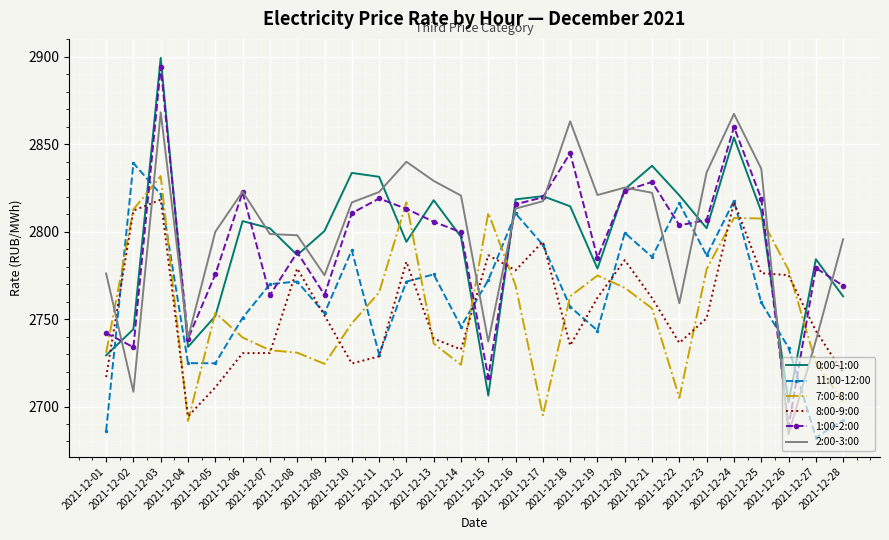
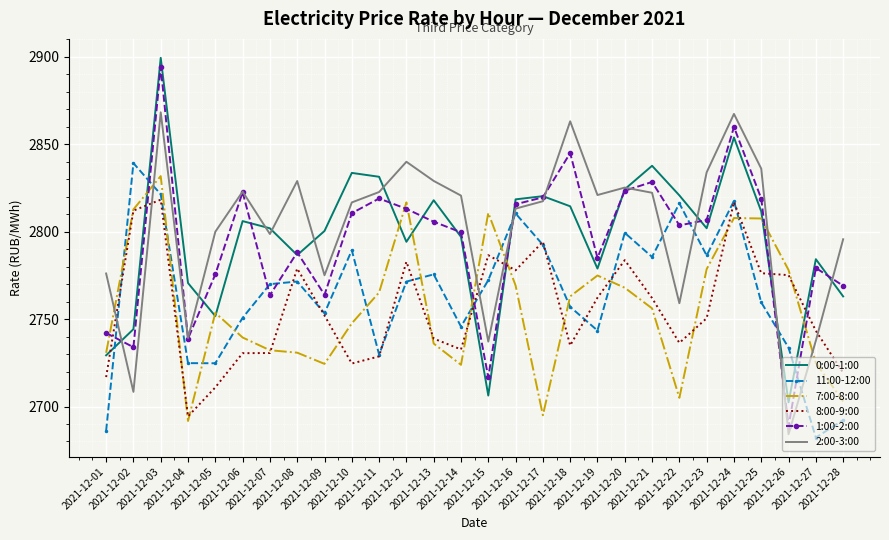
  {
    "0:00-1:00": {
      "2021-12-02": 2744,
      "2021-12-03": 2899,
-     "2021-12-04": 2734,
+     "2021-12-04": 2771,
      "2021-12-05": 2752,
      "2021-12-06": 2806,
      "2021-12-07": 2802,
      "2021-12-08": 2787,
      "2021-12-09": 2800,
      "2021-12-10": 2834,
      "2021-12-11": 2831,
      "2021-12-12": 2794,
      "2021-12-13": 2818,
      "2021-12-14": 2797,
      "2021-12-15": 2706,
      "2021-12-16": 2818,
      "2021-12-18": 2814,
      "2021-12-19": 2779,
      "2021-12-21": 2838,
      "2021-12-22": 2821,
      "2021-12-23": 2802,
      "2021-12-24": 2854,
      "2021-12-25": 2811,
      "2021-12-27": 2784,
      "2021-12-28": 2763
    },
    "11:00-12:00": {
      "2021-12-01": 2686,
      "2021-12-02": 2839,
      "2021-12-03": 2821,
      "2021-12-04": 2725,
      "2021-12-05": 2725,
      "2021-12-06": 2751,
      "2021-12-07": 2770,
      "2021-12-08": 2771,
      "2021-12-10": 2789,
      "2021-12-12": 2771,
      "2021-12-13": 2776,
      "2021-12-14": 2746,
      "2021-12-15": 2772,
      "2021-12-16": 2810,
      "2021-12-17": 2792,
      "2021-12-18": 2757,
      "2021-12-19": 2743,
      "2021-12-20": 2799,
      "2021-12-21": 2786,
      "2021-12-22": 2816,
      "2021-12-23": 2786,
      "2021-12-25": 2759,
      "2021-12-26": 2734
    },
    "7:00-8:00": {
      "2021-12-03": 2832,
      "2021-12-04": 2692,
      "2021-12-05": 2754,
      "2021-12-06": 2739,
      "2021-12-07": 2732,
      "2021-12-08": 2731,
      "2021-12-09": 2724,
      "2021-12-10": 2748,
      "2021-12-11": 2765,
      "2021-12-12": 2817,
      "2021-12-13": 2736,
      "2021-12-14": 2724,
      "2021-12-15": 2811,
      "2021-12-16": 2769,
      "2021-12-17": 2695,
      "2021-12-18": 2763,
      "2021-12-19": 2775,
      "2021-12-20": 2768,
      "2021-12-21": 2756,
      "2021-12-22": 2705,
      "2021-12-23": 2779,
      "2021-12-24": 2808,
      "2021-12-25": 2807,
      "2021-12-26": 2778
    },
    "8:00-9:00": {
      "2021-12-01": 2717,
      "2021-12-03": 2818,
      "2021-12-04": 2694,
      "2021-12-05": 2711,
      "2021-12-06": 2730,
      "2021-12-07": 2731,
      "2021-12-08": 2779,
      "2021-12-10": 2725,
      "2021-12-12": 2783,
      "2021-12-13": 2739,
      "2021-12-14": 2733,
      "2021-12-15": 2787,
      "2021-12-16": 2778,
      "2021-12-17": 2794,
      "2021-12-18": 2735,
      "2021-12-19": 2762,
      "2021-12-20": 2784,
      "2021-12-21": 2762,
      "2021-12-22": 2736,
      "2021-12-23": 2750,
      "2021-12-25": 2776,
      "2021-12-26": 2775,
      "2021-12-27": 2743
    },
    "1:00-2:00": {
      "2021-12-01": 2742,
      "2021-12-02": 2734,
      "2021-12-03": 2894,
      "2021-12-05": 2776,
      "2021-12-07": 2764,
      "2021-12-08": 2788,
      "2021-12-09": 2764,
      "2021-12-10": 2811,
      "2021-12-11": 2819,
      "2021-12-12": 2813,
      "2021-12-13": 2806,
      "2021-12-14": 2800,
      "2021-12-15": 2717,
      "2021-12-16": 2816,
      "2021-12-18": 2845,
      "2021-12-19": 2785,
      "2021-12-21": 2828,
      "2021-12-22": 2804,
      "2021-12-23": 2807,
      "2021-12-24": 2860,
      "2021-12-25": 2819,
      "2021-12-27": 2779,
      "2021-12-28": 2769
    },
    "2:00-3:00": {
      "2021-12-01": 2776,
      "2021-12-02": 2708,
      "2021-12-03": 2868,
      "2021-12-05": 2800,
      "2021-12-07": 2799,
-     "2021-12-08": 2798,
+     "2021-12-08": 2829,
      "2021-12-09": 2775,
      "2021-12-10": 2817,
      "2021-12-11": 2823,
      "2021-12-12": 2840,
      "2021-12-13": 2829,
      "2021-12-14": 2821,
      "2021-12-15": 2737,
      "2021-12-16": 2813,
      "2021-12-17": 2817,
      "2021-12-18": 2863,
      "2021-12-19": 2821,
      "2021-12-21": 2822,
      "2021-12-22": 2759,
      "2021-12-23": 2834,
      "2021-12-24": 2867,
      "2021-12-25": 2836,
      "2021-12-27": 2738,
      "2021-12-28": 2796
    }
  }
